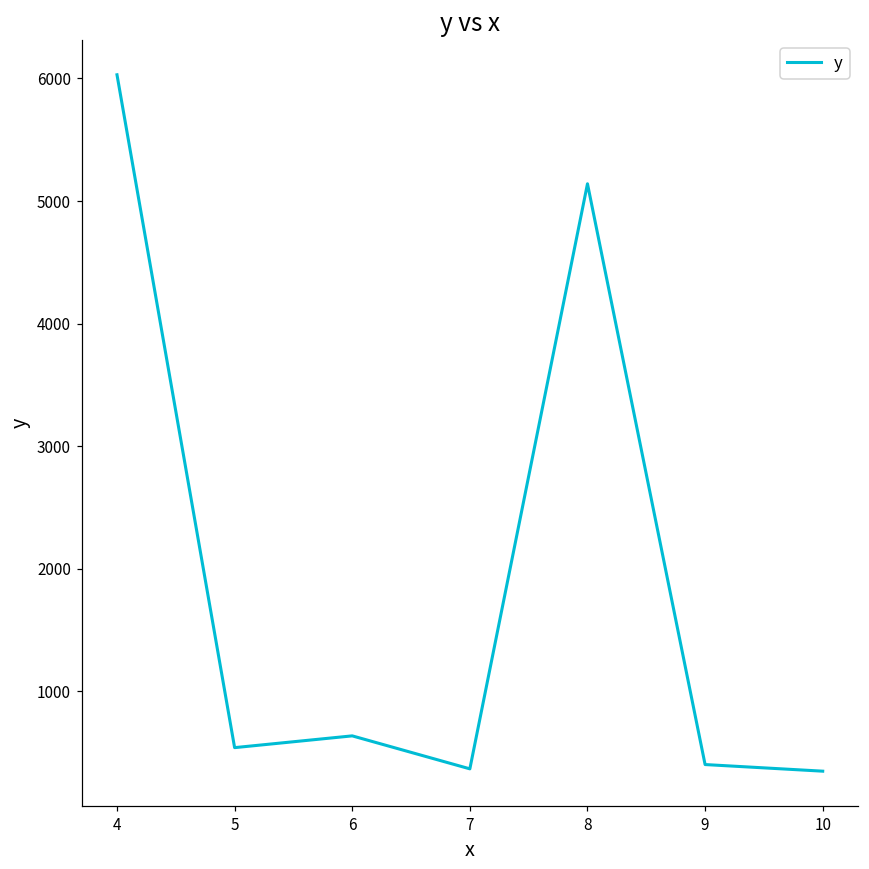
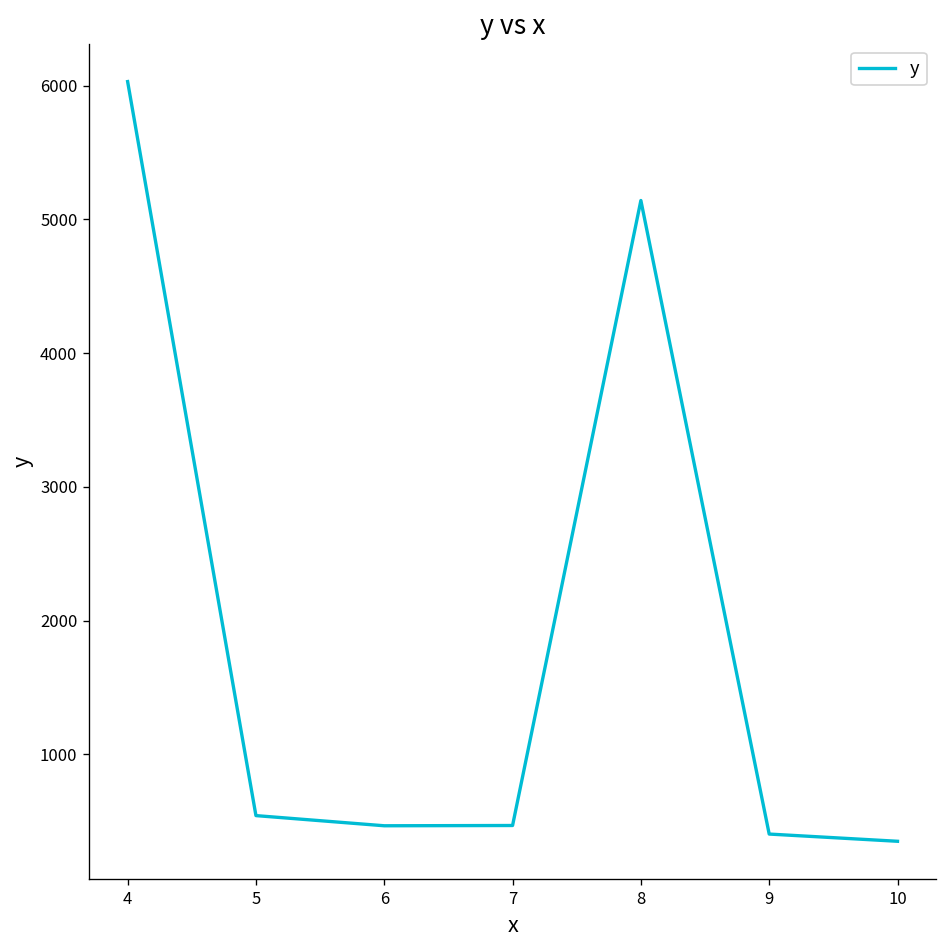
  {
    "4": 6030,
    "5": 540,
-   "6": 640,
-   "7": 370,
+   "6": 470,
+   "7": 470,
    "8": 5140,
    "9": 400,
    "10": 350
  }
